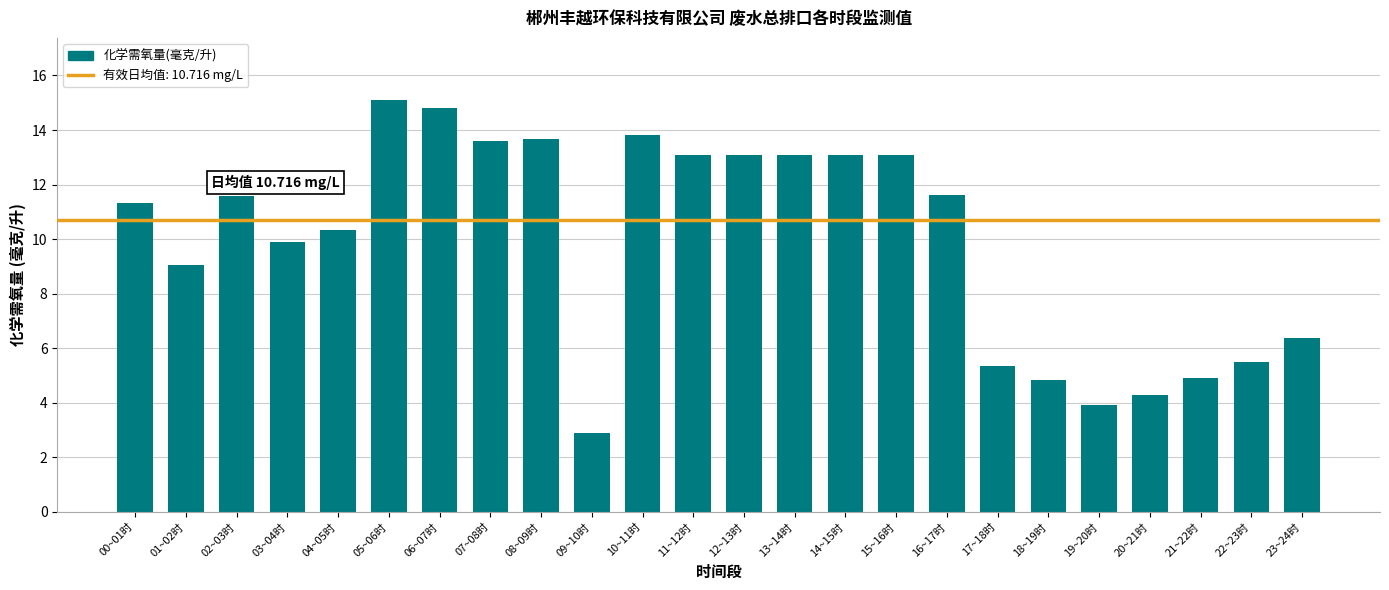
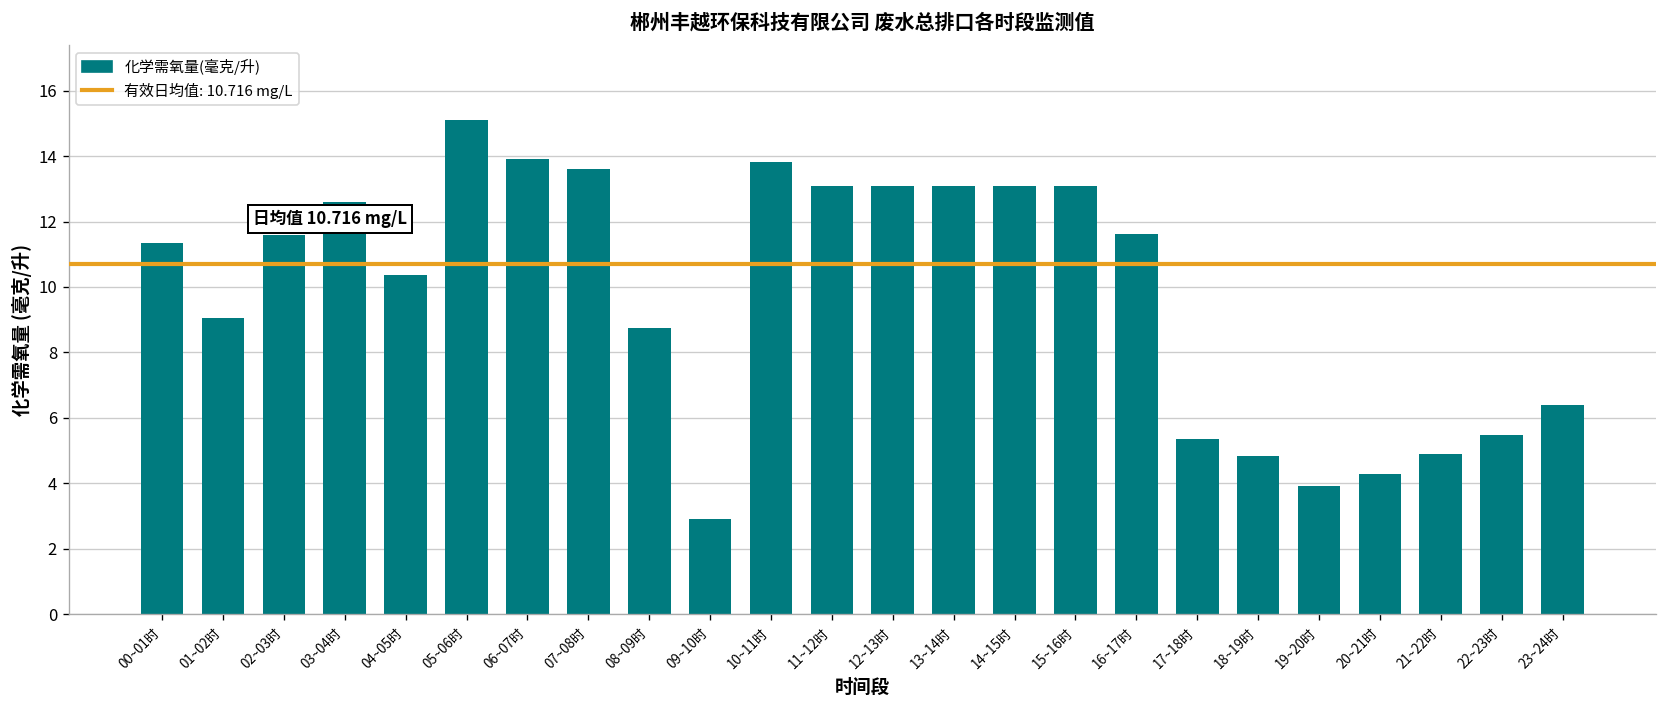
  {
    "00~01时": 11.3,
    "01~02时": 9.0,
-   "03~04时": 9.9,
+   "03~04时": 12.6,
    "04~05时": 10.4,
    "05~06时": 15.1,
-   "06~07时": 14.8,
+   "06~07时": 13.9,
    "07~08时": 13.6,
-   "08~09时": 13.7,
+   "08~09时": 8.7,
    "09~10时": 2.9,
    "10~11时": 13.8,
    "11~12时": 13.1,
    "12~13时": 13.1,
    "13~14时": 13.1,
    "14~15时": 13.1,
    "15~16时": 13.1,
    "16~17时": 11.6,
    "17~18时": 5.3,
    "18~19时": 4.8,
    "19~20时": 3.9,
    "20~21时": 4.3,
    "21~22时": 4.9,
    "22~23时": 5.5,
    "23~24时": 6.4
  }
